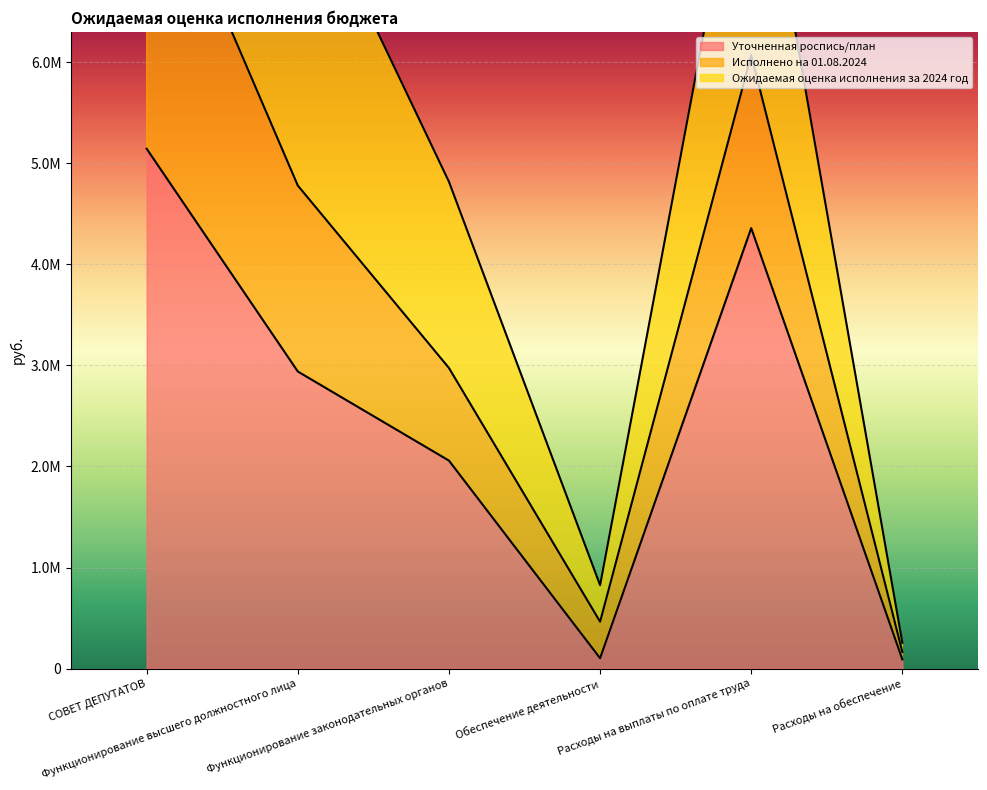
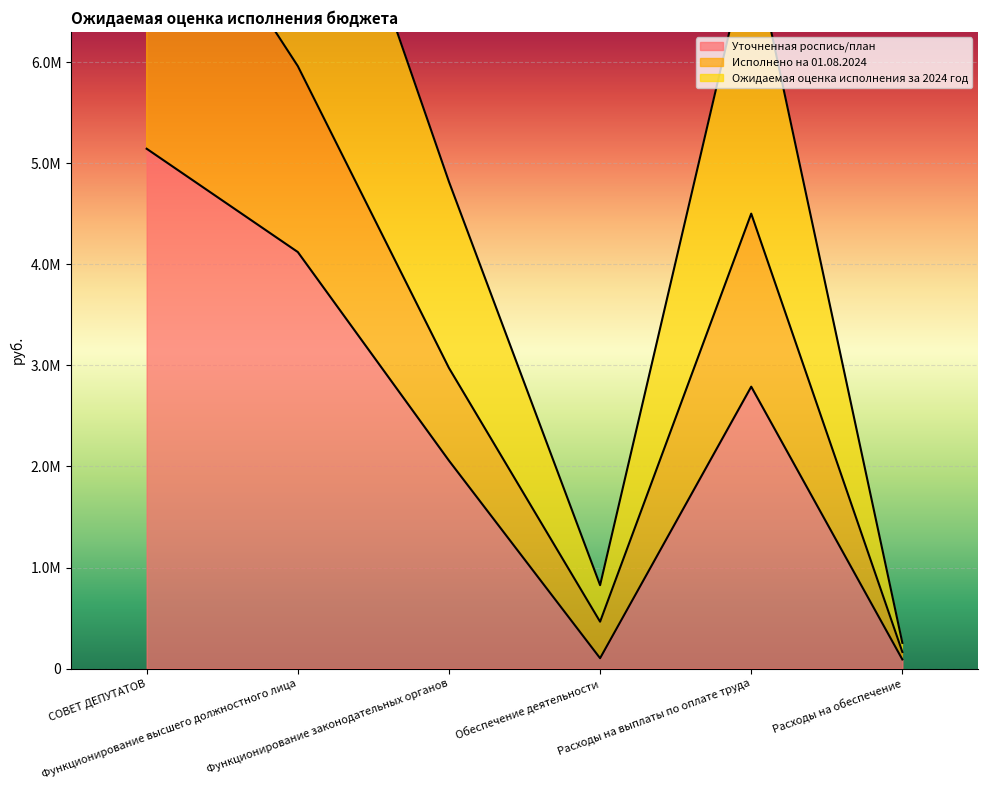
  {
    "Уточненная роспись/план": {
      "СОВЕТ ДЕПУТАТОВ": 5140000,
-     "Функционирование высшего должностного лица": 2940000,
+     "Функционирование высшего должностного лица": 4120000,
      "Функционирование законодательных органов": 2060000,
      "Обеспечение деятельности": 100000,
-     "Расходы на выплаты по оплате труда": 4360000,
+     "Расходы на выплаты по оплате труда": 2790000,
      "Расходы на обеспечение": 90000
    }
  }
